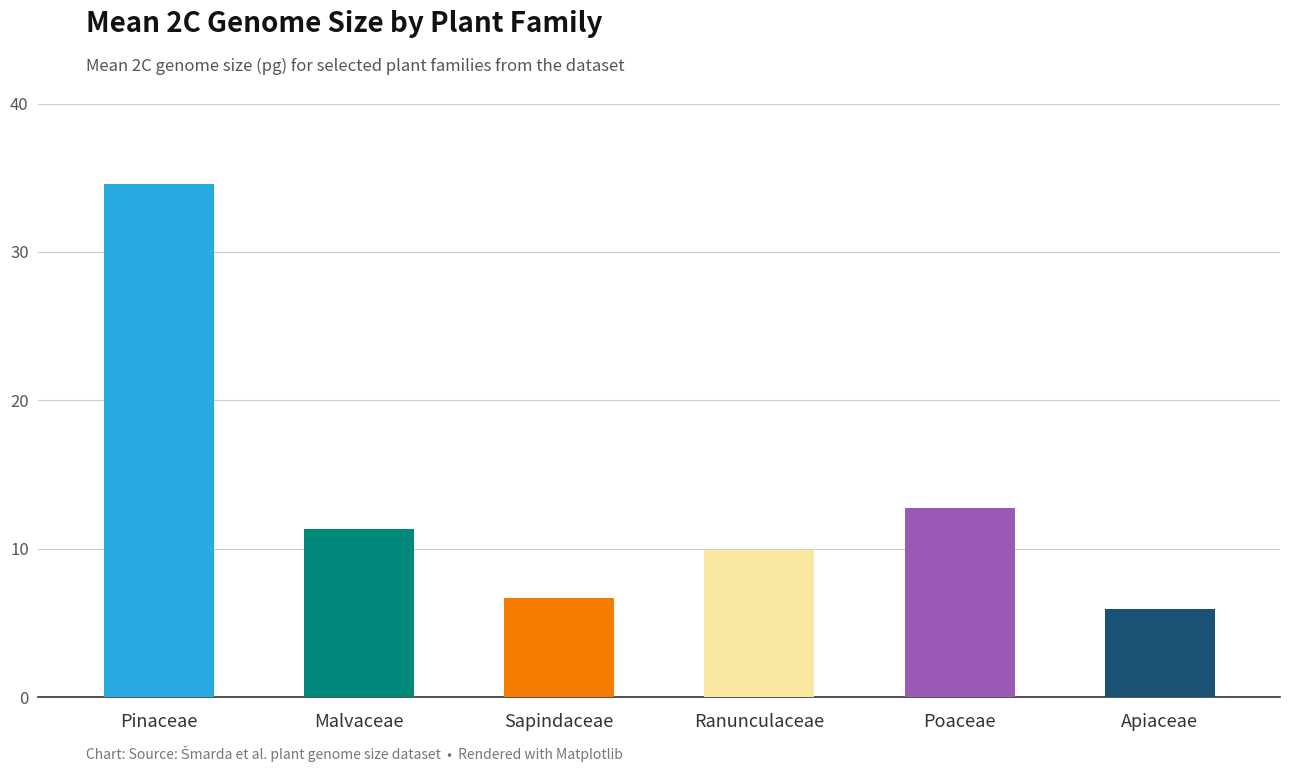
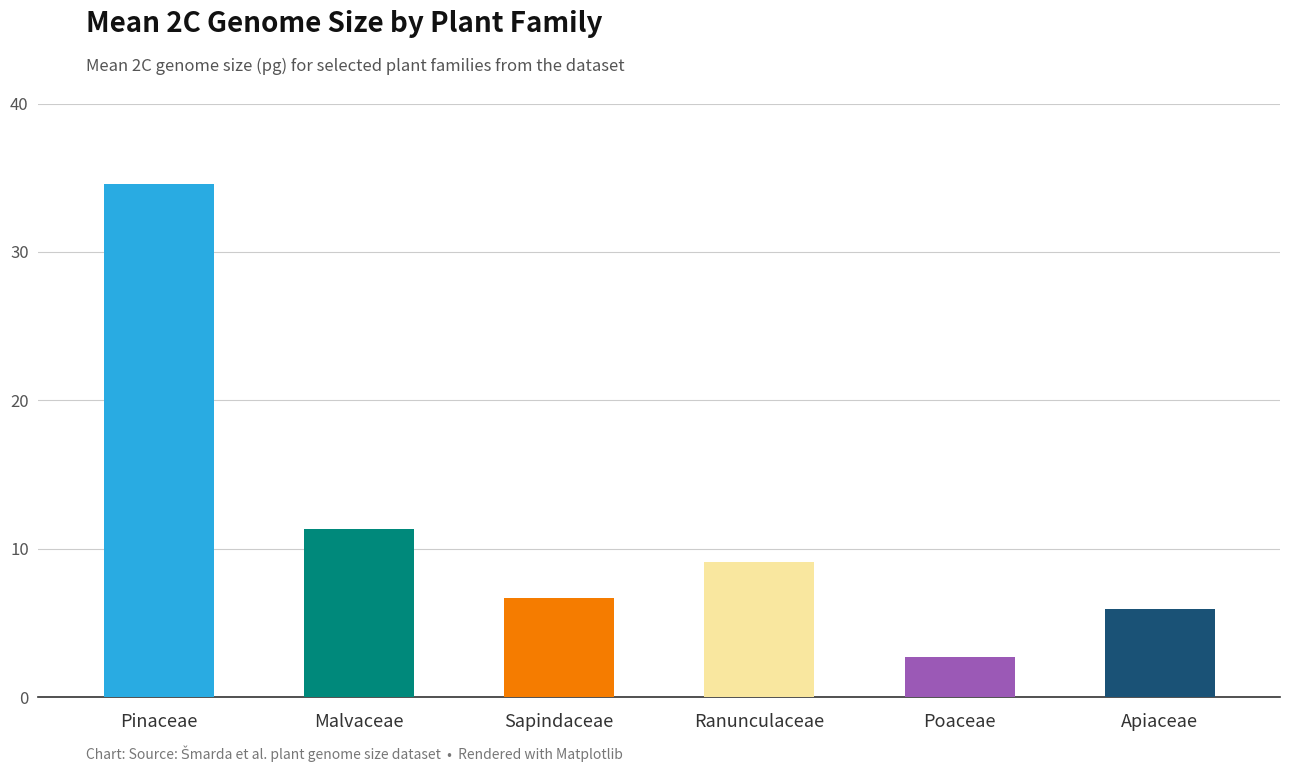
  {
    "Pinaceae": 34.5,
    "Malvaceae": 11.4,
    "Sapindaceae": 6.7,
-   "Ranunculaceae": 9.9,
-   "Poaceae": 12.7,
+   "Ranunculaceae": 9.1,
+   "Poaceae": 2.7,
    "Apiaceae": 5.9
  }
